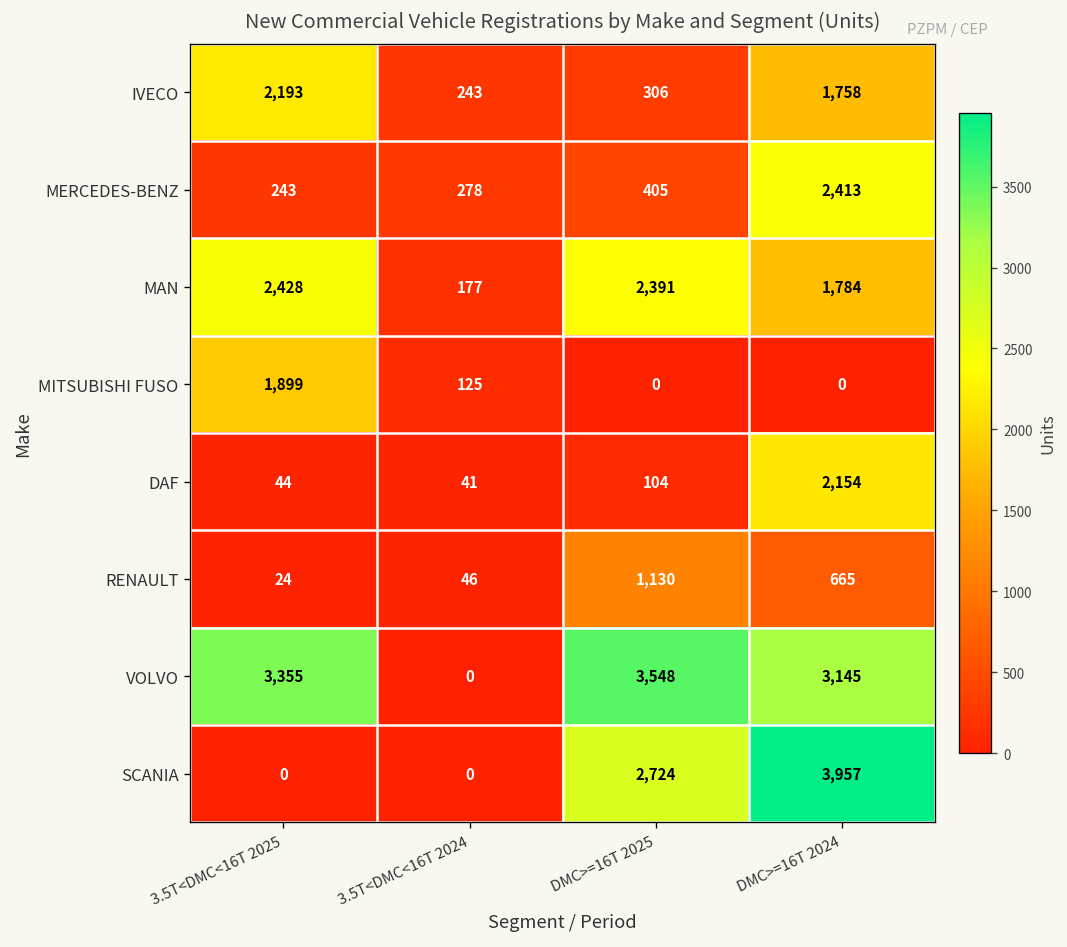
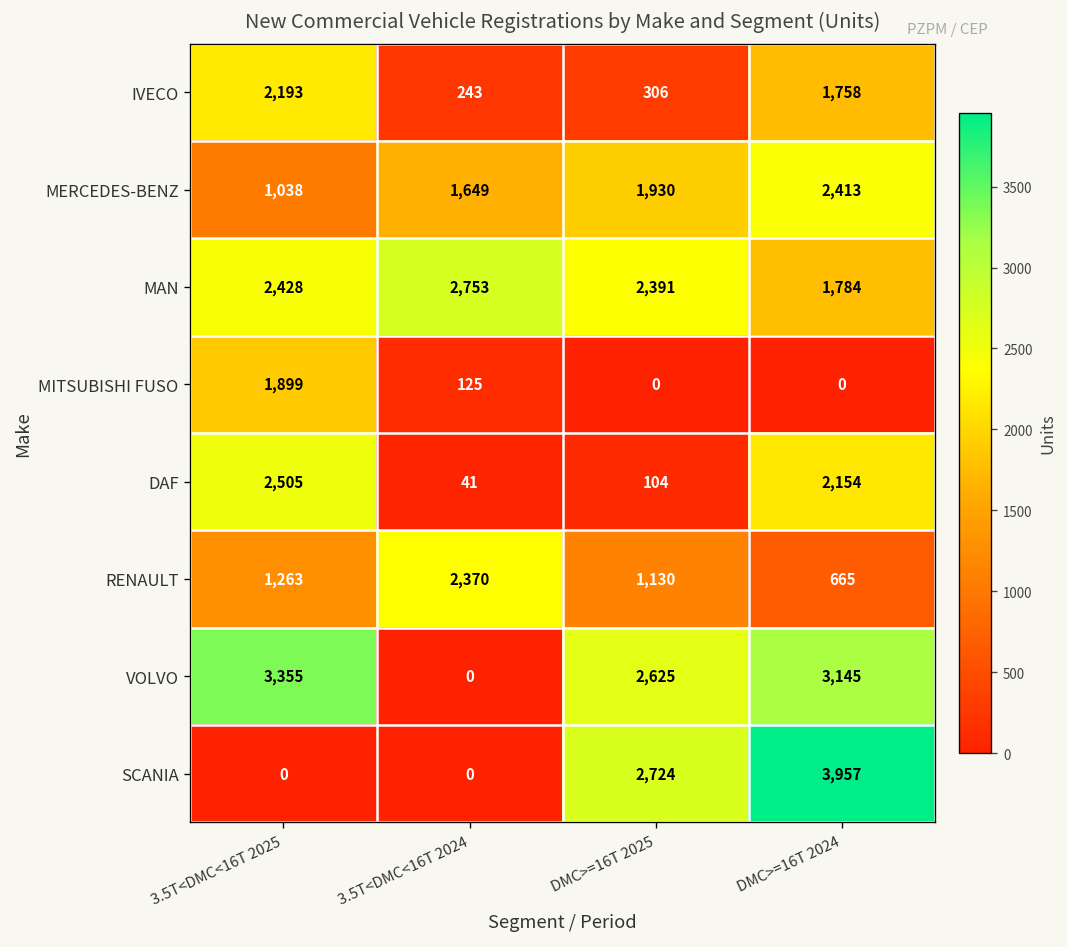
  {
    "IVECO": {
      "3.5T<DMC<16T 2025": "2,193",
      "3.5T<DMC<16T 2024": "243",
      "DMC>=16T 2025": "306",
      "DMC>=16T 2024": "1,758"
    },
    "MERCEDES-BENZ": {
-     "3.5T<DMC<16T 2025": "243",
-     "3.5T<DMC<16T 2024": "278",
-     "DMC>=16T 2025": "405",
+     "3.5T<DMC<16T 2025": "1,038",
+     "3.5T<DMC<16T 2024": "1,649",
+     "DMC>=16T 2025": "1,930",
      "DMC>=16T 2024": "2,413"
    },
    "MAN": {
      "3.5T<DMC<16T 2025": "2,428",
-     "3.5T<DMC<16T 2024": "177",
+     "3.5T<DMC<16T 2024": "2,753",
      "DMC>=16T 2025": "2,391",
      "DMC>=16T 2024": "1,784"
    },
    "MITSUBISHI FUSO": {
      "3.5T<DMC<16T 2025": "1,899",
      "3.5T<DMC<16T 2024": "125",
      "DMC>=16T 2025": "0",
      "DMC>=16T 2024": "0"
    },
    "DAF": {
-     "3.5T<DMC<16T 2025": "44",
+     "3.5T<DMC<16T 2025": "2,505",
      "3.5T<DMC<16T 2024": "41",
      "DMC>=16T 2025": "104",
      "DMC>=16T 2024": "2,154"
    },
    "RENAULT": {
-     "3.5T<DMC<16T 2025": "24",
-     "3.5T<DMC<16T 2024": "46",
+     "3.5T<DMC<16T 2025": "1,263",
+     "3.5T<DMC<16T 2024": "2,370",
      "DMC>=16T 2025": "1,130",
      "DMC>=16T 2024": "665"
    },
    "VOLVO": {
      "3.5T<DMC<16T 2025": "3,355",
      "3.5T<DMC<16T 2024": "0",
-     "DMC>=16T 2025": "3,548",
+     "DMC>=16T 2025": "2,625",
      "DMC>=16T 2024": "3,145"
    },
    "SCANIA": {
      "3.5T<DMC<16T 2025": "0",
      "3.5T<DMC<16T 2024": "0",
      "DMC>=16T 2025": "2,724",
      "DMC>=16T 2024": "3,957"
    }
  }
